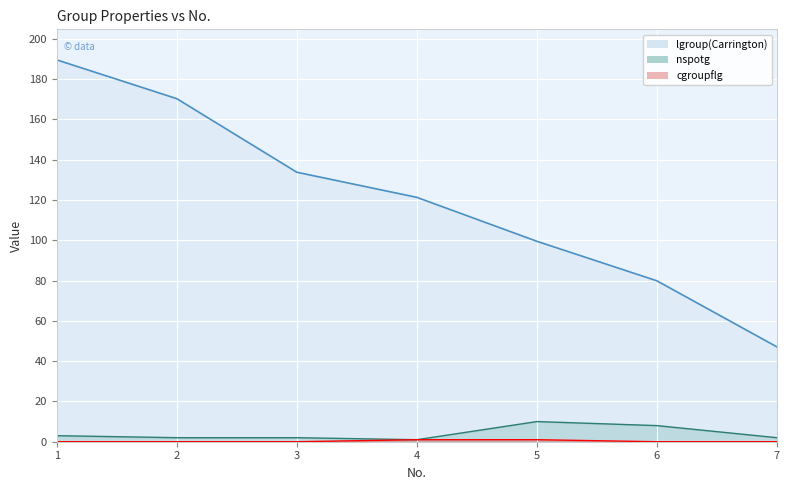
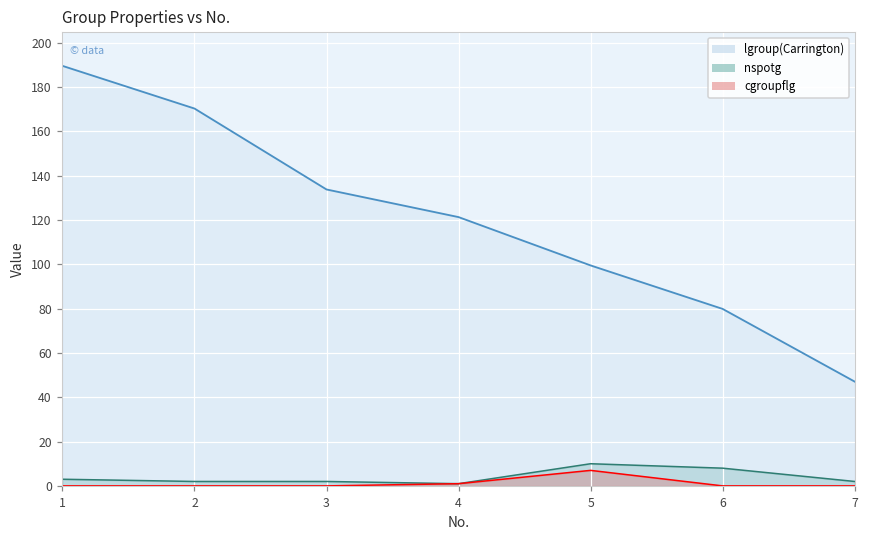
  {
    "cgroupflg": {
      "1": 0,
      "2": 0,
      "3": 0,
-     "5": 1,
+     "5": 7,
      "6": 0,
      "7": 0
    }
  }
